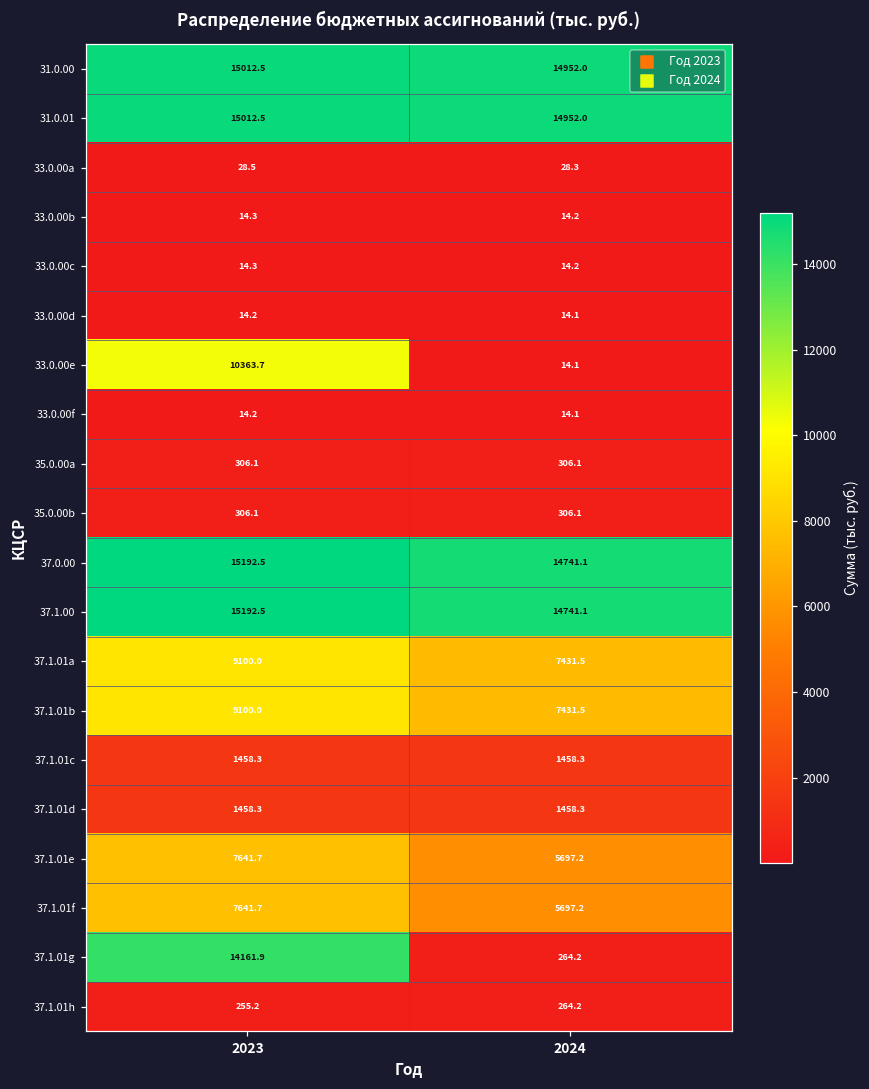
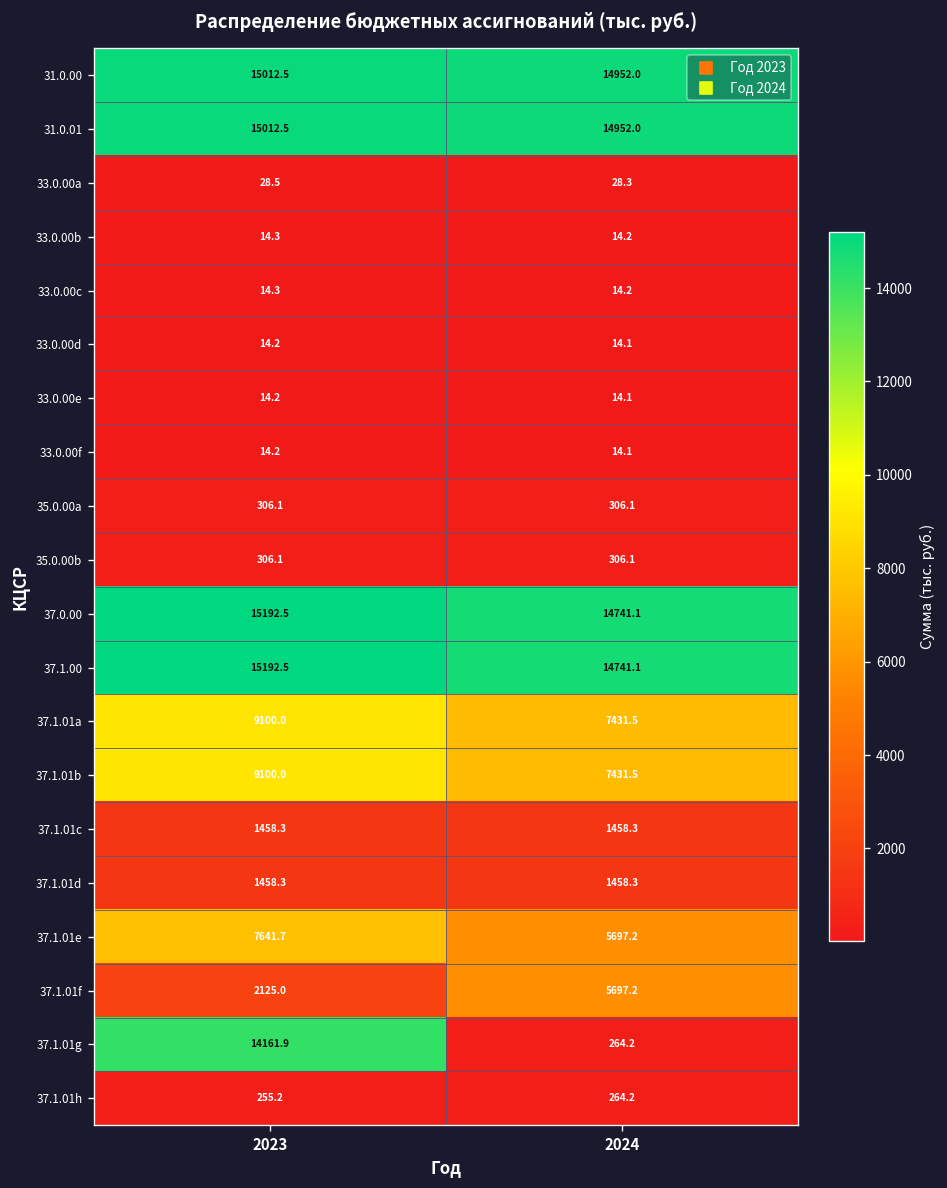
  {
    "31.0.00": {
      "2023": 15012.5,
      "2024": 14952.0
    },
    "31.0.01": {
      "2023": 15012.5,
      "2024": 14952.0
    },
    "33.0.00a": {
      "2023": 28.5,
      "2024": 28.3
    },
    "33.0.00b": {
      "2023": 14.3,
      "2024": 14.2
    },
    "33.0.00c": {
      "2023": 14.3,
      "2024": 14.2
    },
    "33.0.00d": {
      "2023": 14.2,
      "2024": 14.1
    },
    "33.0.00e": {
-     "2023": 10363.7,
+     "2023": 14.2,
      "2024": 14.1
    },
    "33.0.00f": {
      "2023": 14.2,
      "2024": 14.1
    },
    "35.0.00a": {
      "2023": 306.1,
      "2024": 306.1
    },
    "35.0.00b": {
      "2023": 306.1,
      "2024": 306.1
    },
    "37.0.00": {
      "2023": 15192.5,
      "2024": 14741.1
    },
    "37.1.00": {
      "2023": 15192.5,
      "2024": 14741.1
    },
    "37.1.01a": {
      "2023": 9100.0,
      "2024": 7431.5
    },
    "37.1.01b": {
      "2023": 9100.0,
      "2024": 7431.5
    },
    "37.1.01c": {
      "2023": 1458.3,
      "2024": 1458.3
    },
    "37.1.01d": {
      "2023": 1458.3,
      "2024": 1458.3
    },
    "37.1.01e": {
      "2023": 7641.7,
      "2024": 5697.2
    },
    "37.1.01f": {
-     "2023": 7641.7,
+     "2023": 2125.0,
      "2024": 5697.2
    },
    "37.1.01g": {
      "2023": 14161.9,
      "2024": 264.2
    },
    "37.1.01h": {
      "2023": 255.2,
      "2024": 264.2
    }
  }
